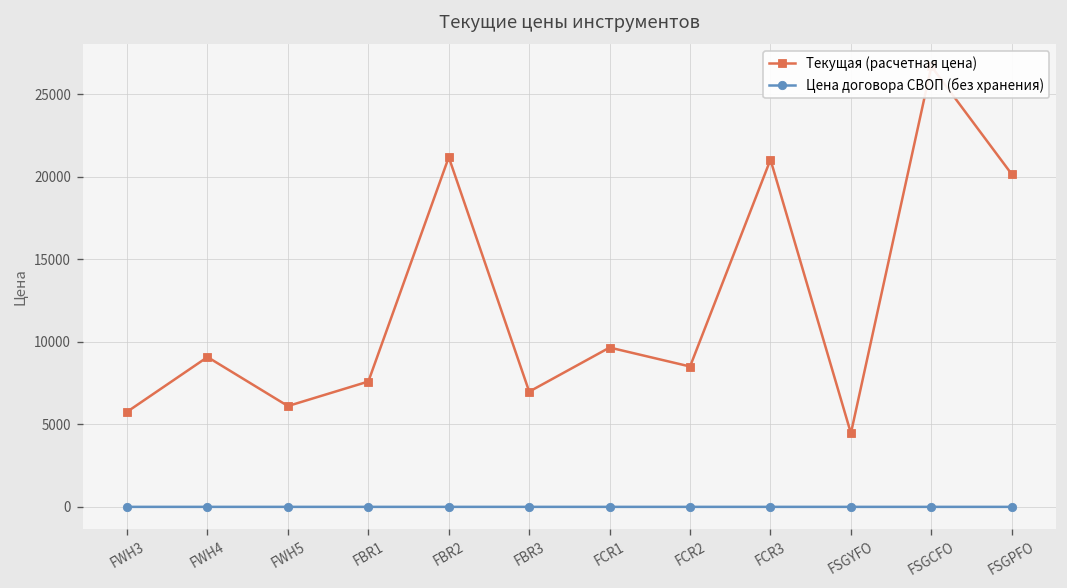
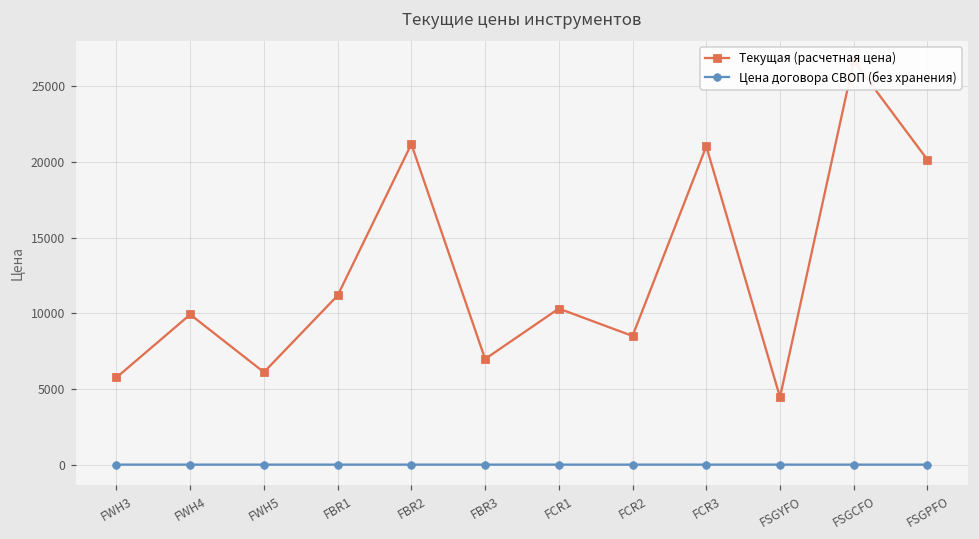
  {
    "Текущая (расчетная цена)": {
      "FWH3": 5800,
-     "FWH4": 9100,
+     "FWH4": 9900,
      "FWH5": 6100,
-     "FBR1": 7600,
+     "FBR1": 11200,
      "FBR2": 21200,
      "FBR3": 7000,
-     "FCR1": 9700,
+     "FCR1": 10300,
      "FCR2": 8500,
      "FCR3": 21000,
      "FSGYFO": 4500,
      "FSGPFO": 20200
    },
    "Цена договора СВОП (без хранения)": {
      "FWH3": 0,
      "FWH4": 0,
      "FWH5": 0,
      "FBR1": 0,
      "FBR2": 0,
      "FBR3": 0,
      "FCR1": 0,
      "FCR2": 0,
      "FCR3": 0,
      "FSGYFO": 0,
      "FSGCFO": 0,
      "FSGPFO": 0
    }
  }
